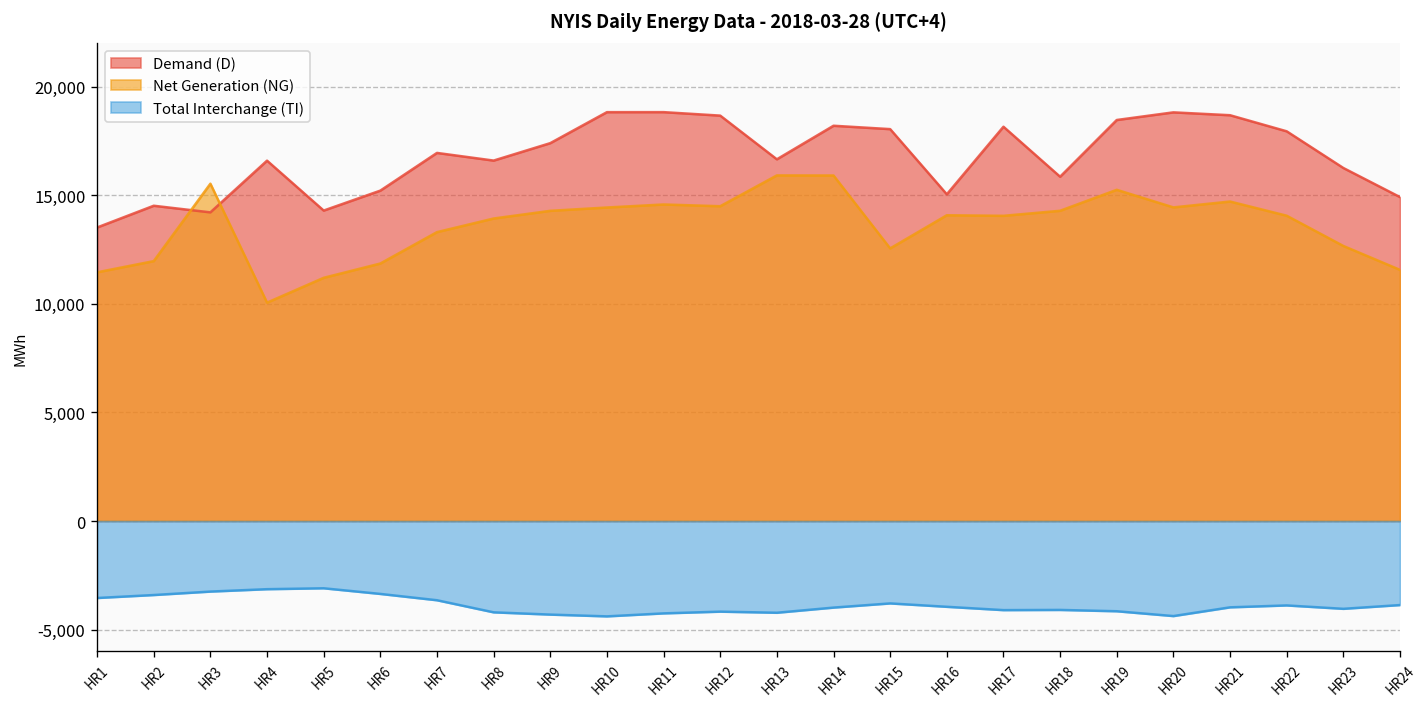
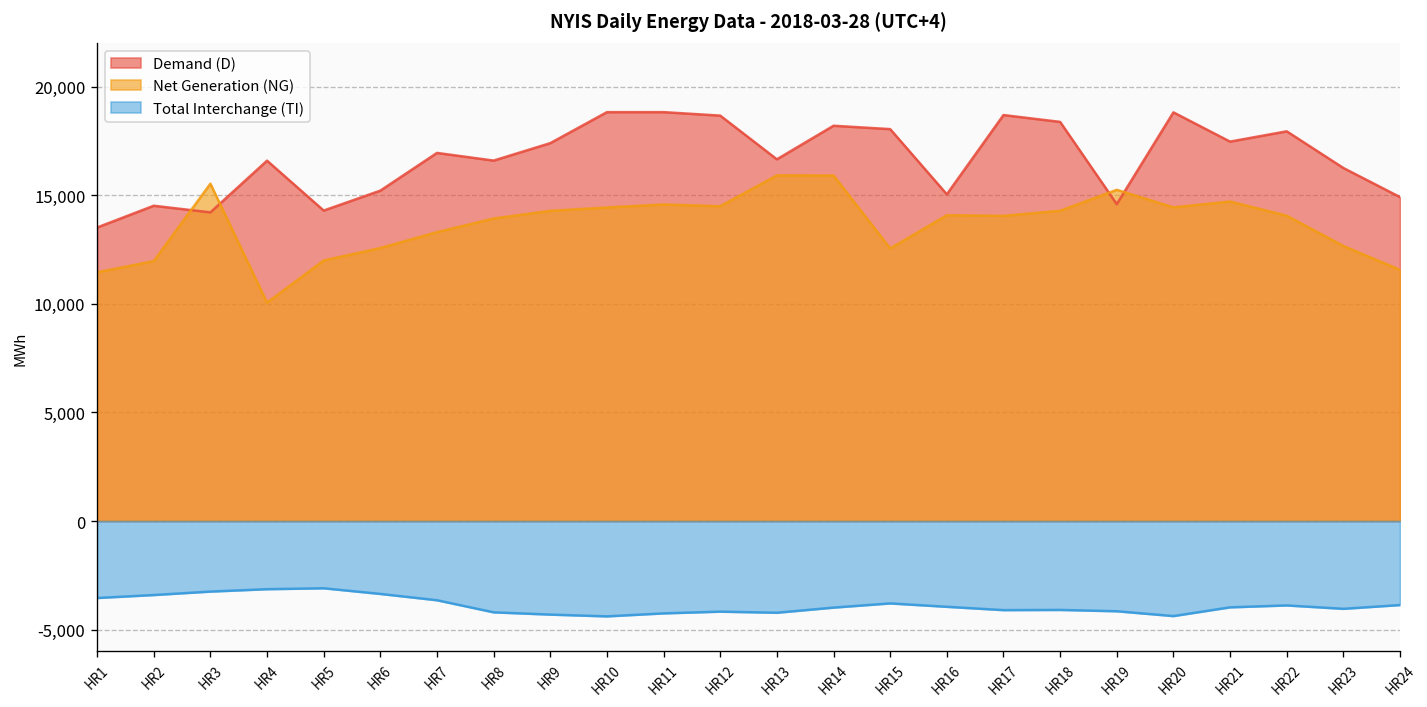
  {
    "Demand (D)": {
      "HR1": "13,500",
      "HR2": "14,500",
      "HR3": "14,200",
      "HR4": "16,600",
      "HR5": "14,300",
      "HR6": "15,200",
      "HR7": "17,000",
      "HR8": "16,600",
      "HR9": "17,400",
      "HR10": "18,800",
      "HR11": "18,800",
      "HR12": "18,700",
      "HR13": "16,700",
      "HR14": "18,200",
      "HR15": "18,100",
      "HR16": "15,000",
-     "HR17": "18,200",
-     "HR18": "15,900",
-     "HR19": "18,500",
+     "HR17": "18,700",
+     "HR18": "18,400",
+     "HR19": "14,600",
      "HR20": "18,800",
-     "HR21": "18,700",
+     "HR21": "17,500",
      "HR22": "17,900",
      "HR23": "16,300",
      "HR24": "14,900"
    },
    "Net Generation (NG)": {
      "HR1": "11,500",
      "HR2": "12,000",
      "HR3": "15,500",
      "HR4": "10,100",
-     "HR5": "11,200",
-     "HR6": "11,900",
+     "HR5": "12,000",
+     "HR6": "12,600",
      "HR7": "13,300",
      "HR8": "13,900",
      "HR9": "14,300",
      "HR10": "14,400",
      "HR11": "14,600",
      "HR12": "14,500",
      "HR13": "15,900",
      "HR14": "15,900",
      "HR15": "12,600",
      "HR16": "14,100",
      "HR17": "14,100",
      "HR18": "14,300",
      "HR19": "15,300",
      "HR20": "14,400",
      "HR21": "14,700",
      "HR22": "14,100",
      "HR23": "12,700",
      "HR24": "11,600"
    }
  }
